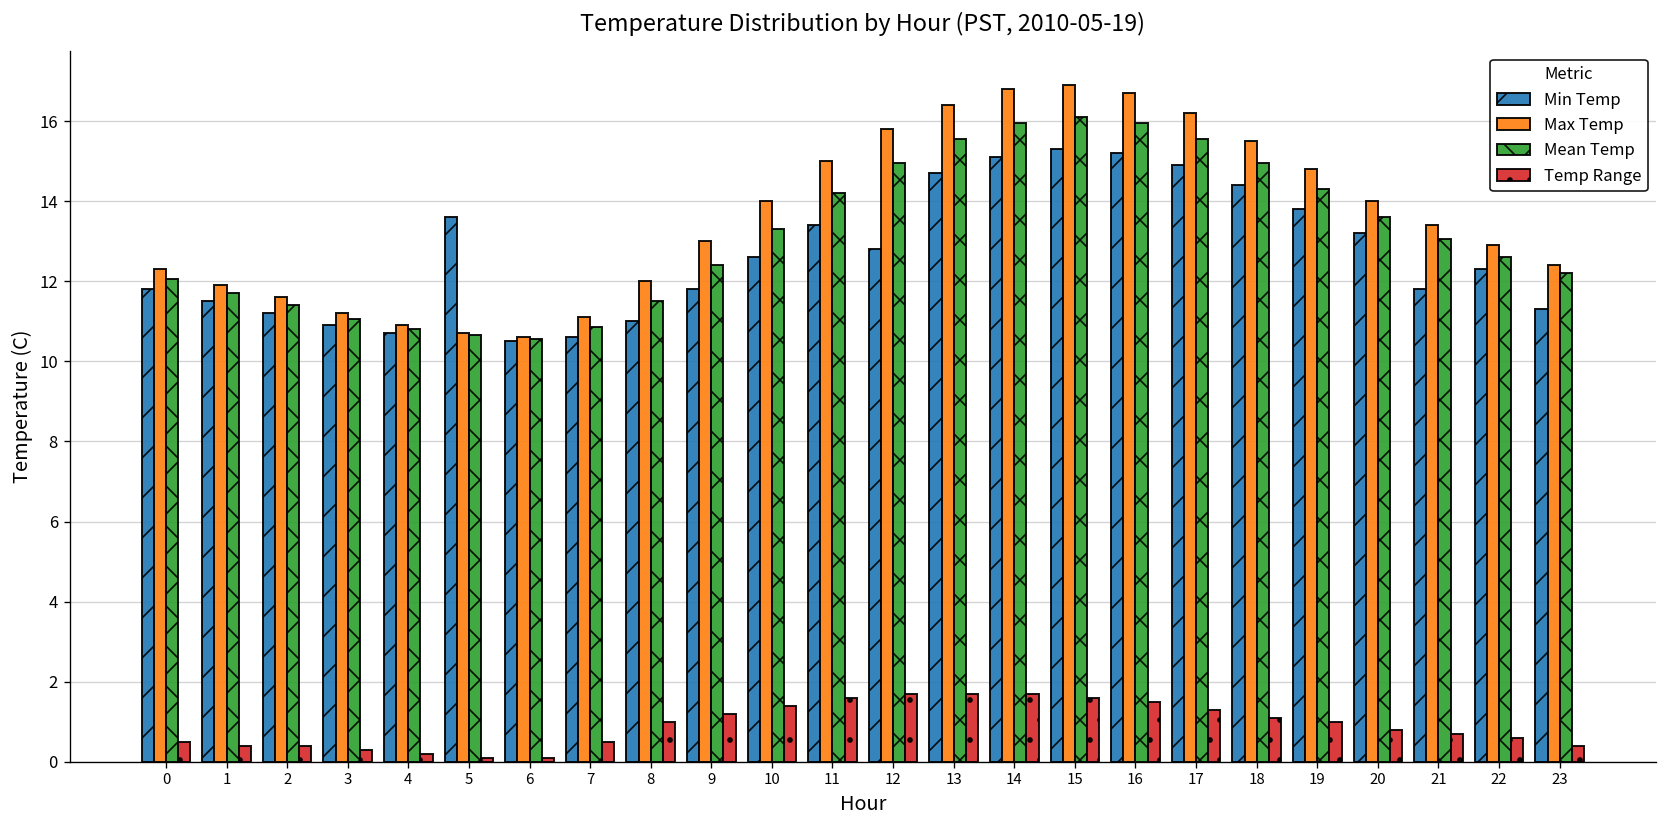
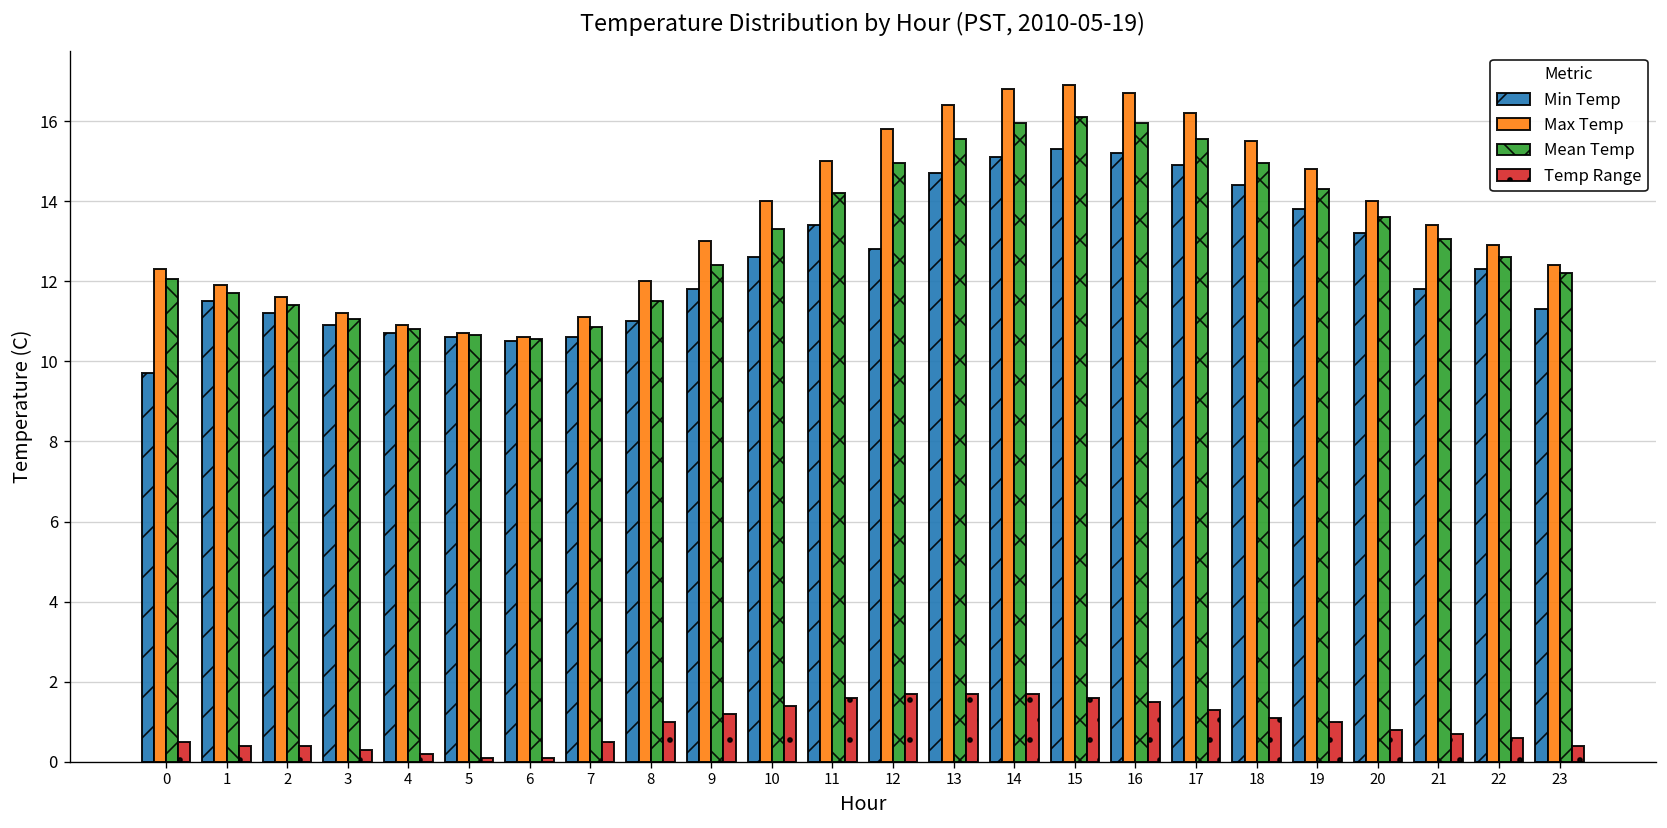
  {
    "Min Temp": {
-     "0": 11.8,
+     "0": 9.7,
      "1": 11.5,
      "2": 11.2,
      "3": 10.9,
      "4": 10.7,
-     "5": 13.6,
+     "5": 10.6,
      "6": 10.5,
      "7": 10.6,
      "8": 11.0,
      "9": 11.8,
      "10": 12.6,
      "11": 13.4,
      "12": 12.8,
      "13": 14.7,
      "14": 15.1,
      "15": 15.3,
      "16": 15.2,
      "17": 14.9,
      "18": 14.4,
      "19": 13.8,
      "20": 13.2,
      "21": 11.8,
      "22": 12.3,
      "23": 11.3
    },
    "Max Temp": {
      "0": 12.3,
      "1": 11.9,
      "2": 11.6,
      "3": 11.2,
      "4": 10.9,
      "5": 10.7,
      "6": 10.6,
      "7": 11.1,
      "8": 12.0,
      "9": 13.0,
      "10": 14.0,
      "11": 15.0,
      "12": 15.8,
      "13": 16.4,
      "14": 16.8,
      "15": 16.9,
      "16": 16.7,
      "17": 16.2,
      "18": 15.5,
      "19": 14.8,
      "20": 14.0,
      "21": 13.4,
      "22": 12.9,
      "23": 12.4
    },
    "Mean Temp": {
      "0": 12.1,
      "1": 11.7,
      "2": 11.4,
      "3": 11.1,
      "4": 10.8,
      "5": 10.7,
      "6": 10.6,
      "7": 10.9,
      "8": 11.5,
      "9": 12.4,
      "10": 13.3,
      "11": 14.2,
      "12": 15.0,
      "13": 15.6,
      "14": 16.0,
      "15": 16.1,
      "16": 16.0,
      "17": 15.6,
      "18": 15.0,
      "19": 14.3,
      "20": 13.6,
      "21": 13.1,
      "22": 12.6,
      "23": 12.2
    },
    "Temp Range": {
      "0": 0.5,
      "1": 0.4,
      "2": 0.4,
      "3": 0.3,
      "4": 0.2,
      "5": 0.1,
      "6": 0.1,
      "7": 0.5,
      "8": 1.0,
      "9": 1.2,
      "10": 1.4,
      "11": 1.6,
      "12": 1.7,
      "13": 1.7,
      "14": 1.7,
      "15": 1.6,
      "16": 1.5,
      "17": 1.3,
      "18": 1.1,
      "19": 1.0,
      "20": 0.8,
      "21": 0.7,
      "22": 0.6,
      "23": 0.4
    }
  }
